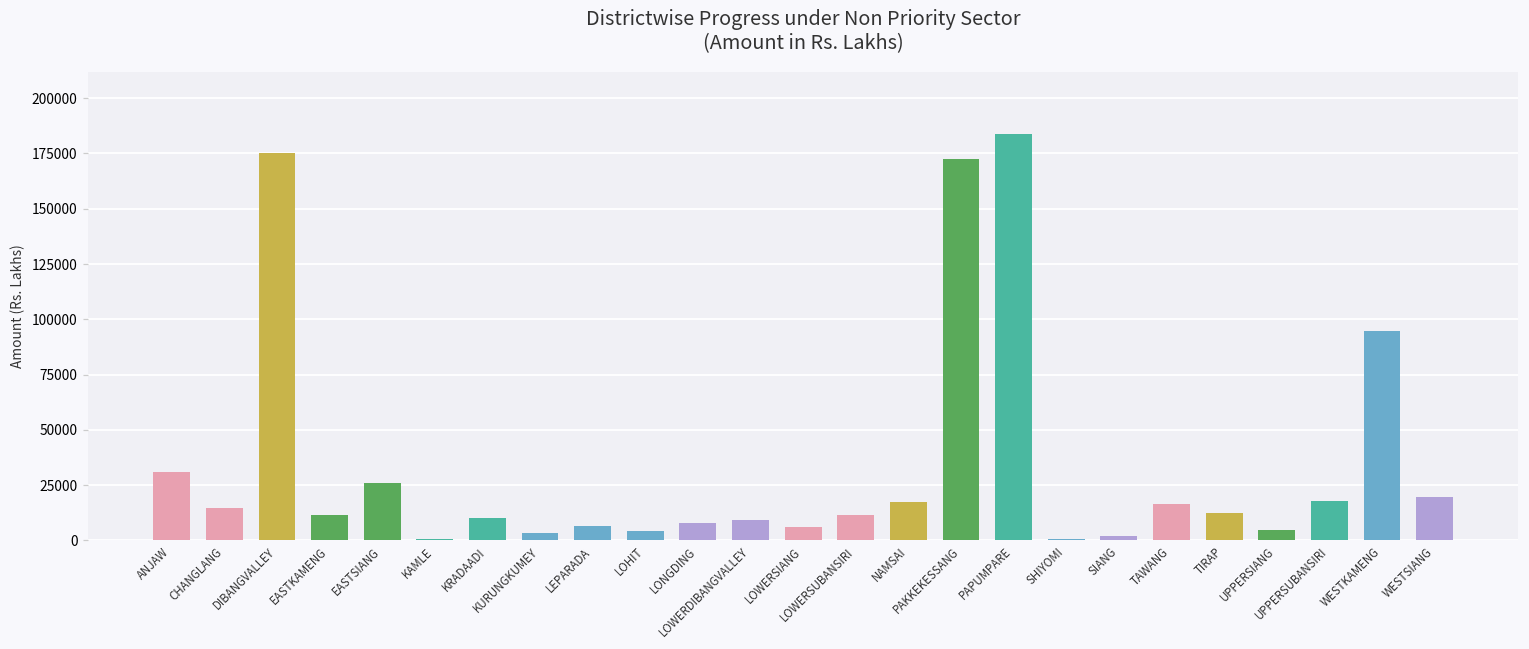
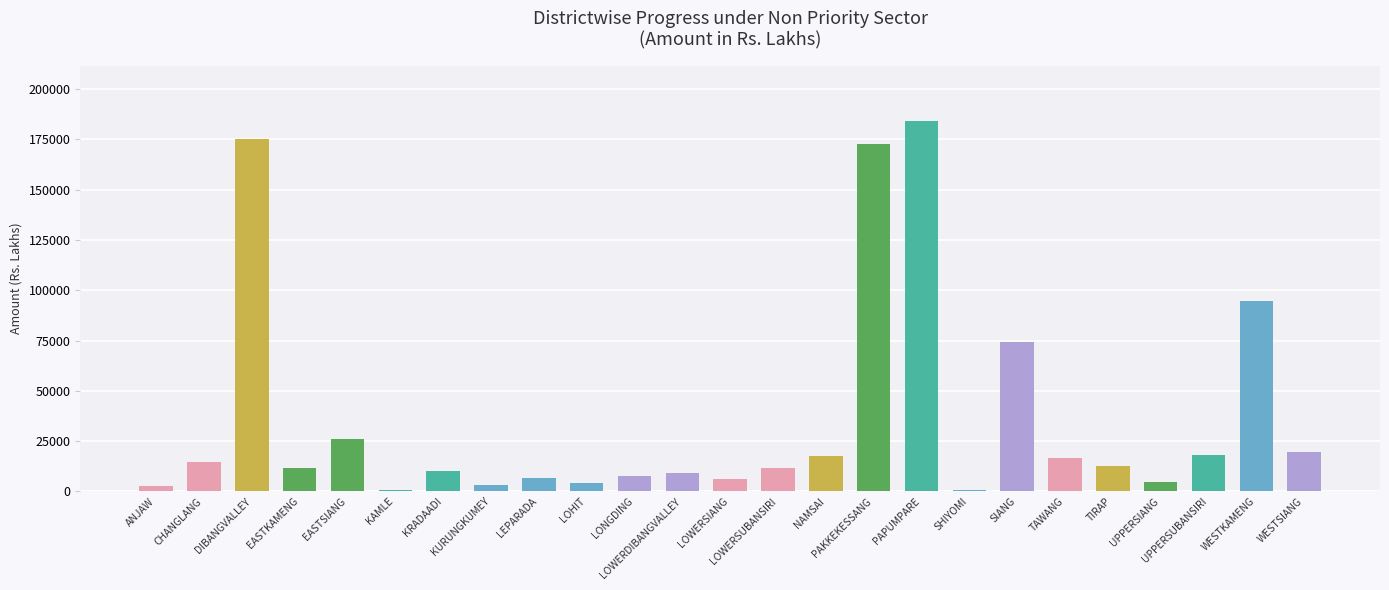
  {
-   "ANJAW": 31000,
+   "ANJAW": 2000,
    "CHANGLANG": 15000,
    "DIBANGVALLEY": 175000,
    "EASTKAMENG": 12000,
    "EASTSIANG": 26000,
    "KRADAADI": 10000,
    "KURUNGKUMEY": 3000,
    "LEPARADA": 6000,
    "LOHIT": 4000,
    "LONGDING": 8000,
    "LOWERDIBANGVALLEY": 9000,
    "LOWERSIANG": 6000,
    "LOWERSUBANSIRI": 12000,
    "NAMSAI": 17000,
    "PAKKEKESSANG": 173000,
    "PAPUMPARE": 184000,
-   "SIANG": 2000,
+   "SIANG": 74000,
    "TAWANG": 16000,
    "TIRAP": 12000,
    "UPPERSIANG": 5000,
    "UPPERSUBANSIRI": 18000,
    "WESTKAMENG": 95000,
    "WESTSIANG": 20000
  }
